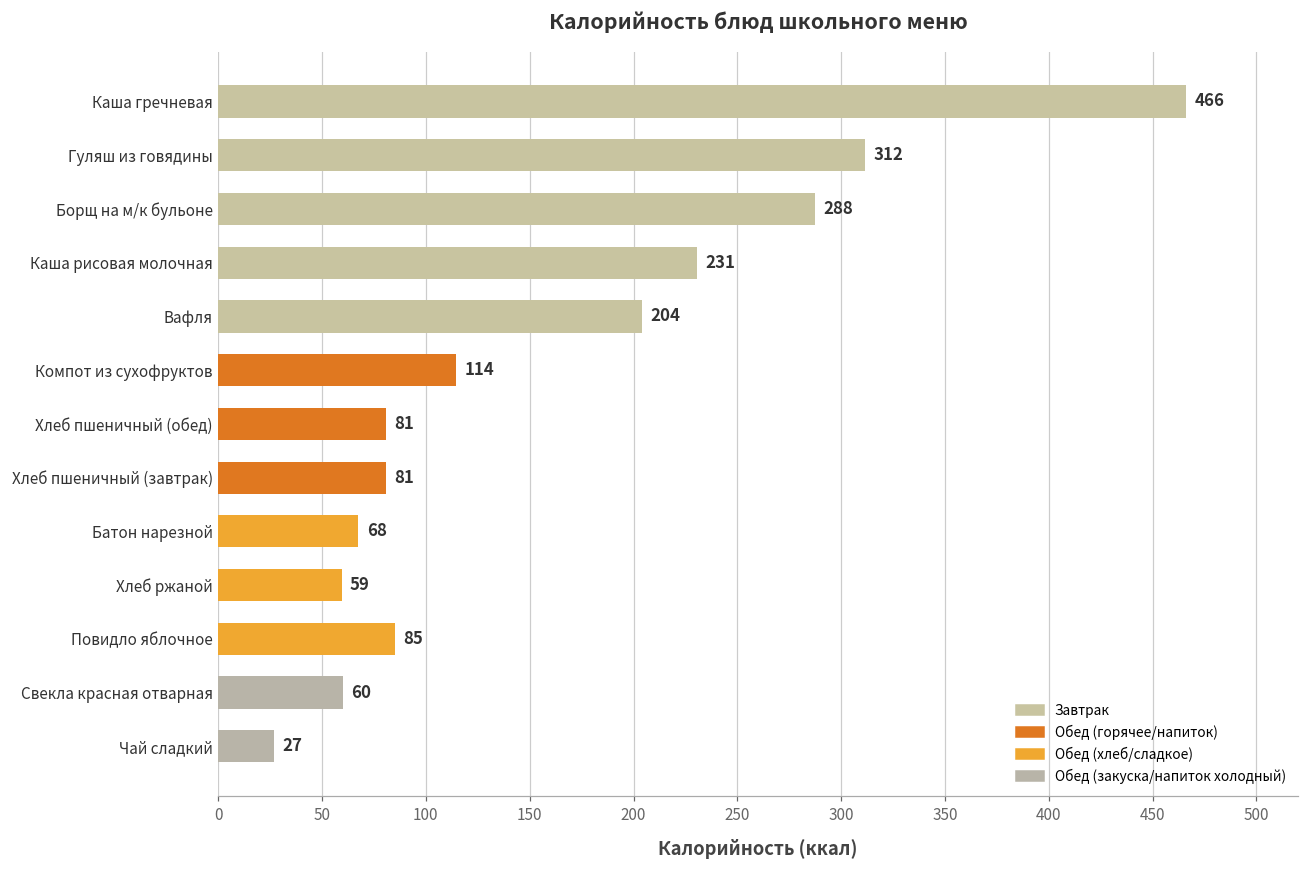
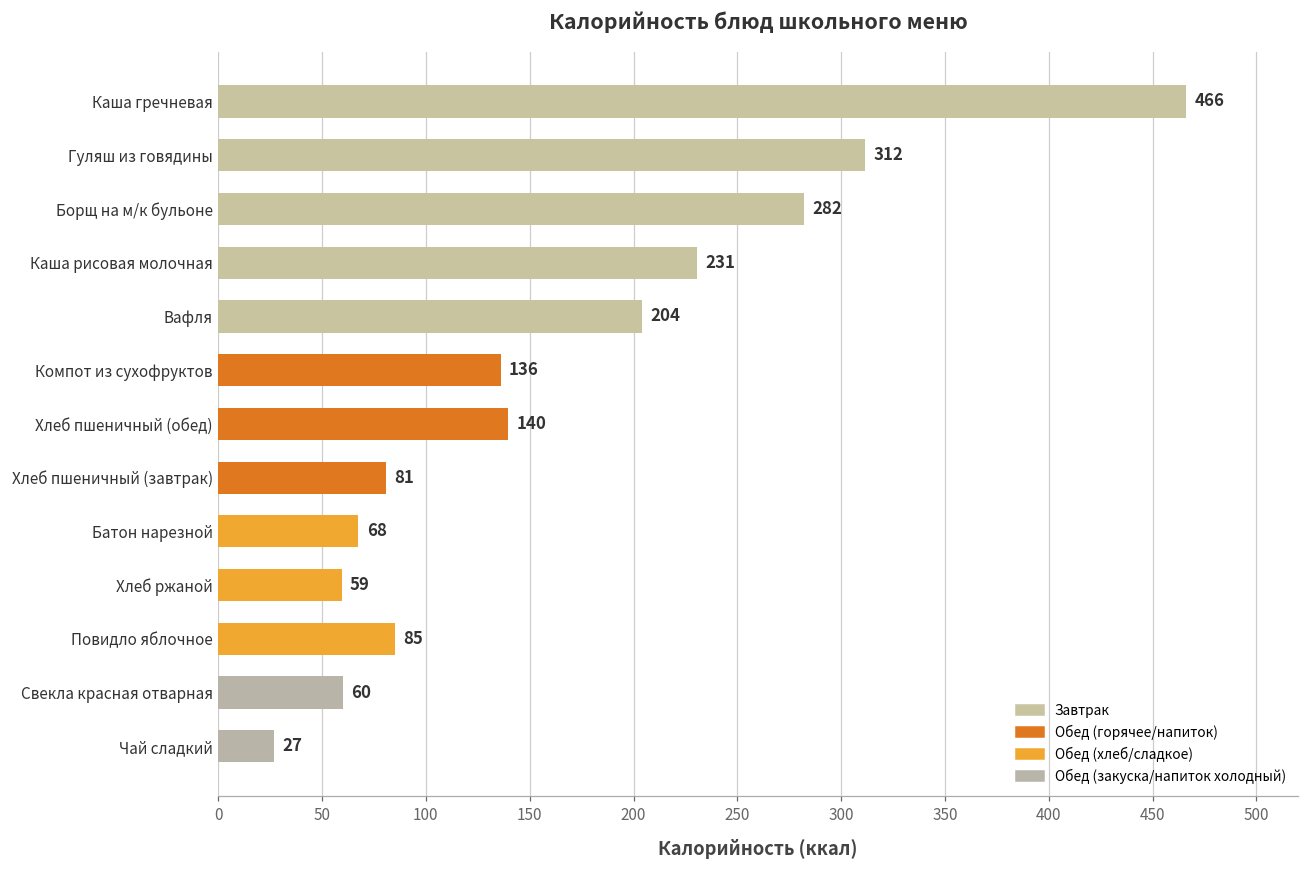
  {
    "Каша гречневая": 466,
    "Гуляш из говядины": 312,
-   "Борщ на м/к бульоне": 288,
+   "Борщ на м/к бульоне": 282,
    "Каша рисовая молочная": 231,
    "Вафля": 204,
-   "Компот из сухофруктов": 114,
-   "Хлеб пшеничный (обед)": 81,
+   "Компот из сухофруктов": 136,
+   "Хлеб пшеничный (обед)": 140,
    "Хлеб пшеничный (завтрак)": 81,
    "Батон нарезной": 68,
    "Хлеб ржаной": 59,
    "Повидло яблочное": 85,
    "Свекла красная отварная": 60,
    "Чай сладкий": 27
  }
